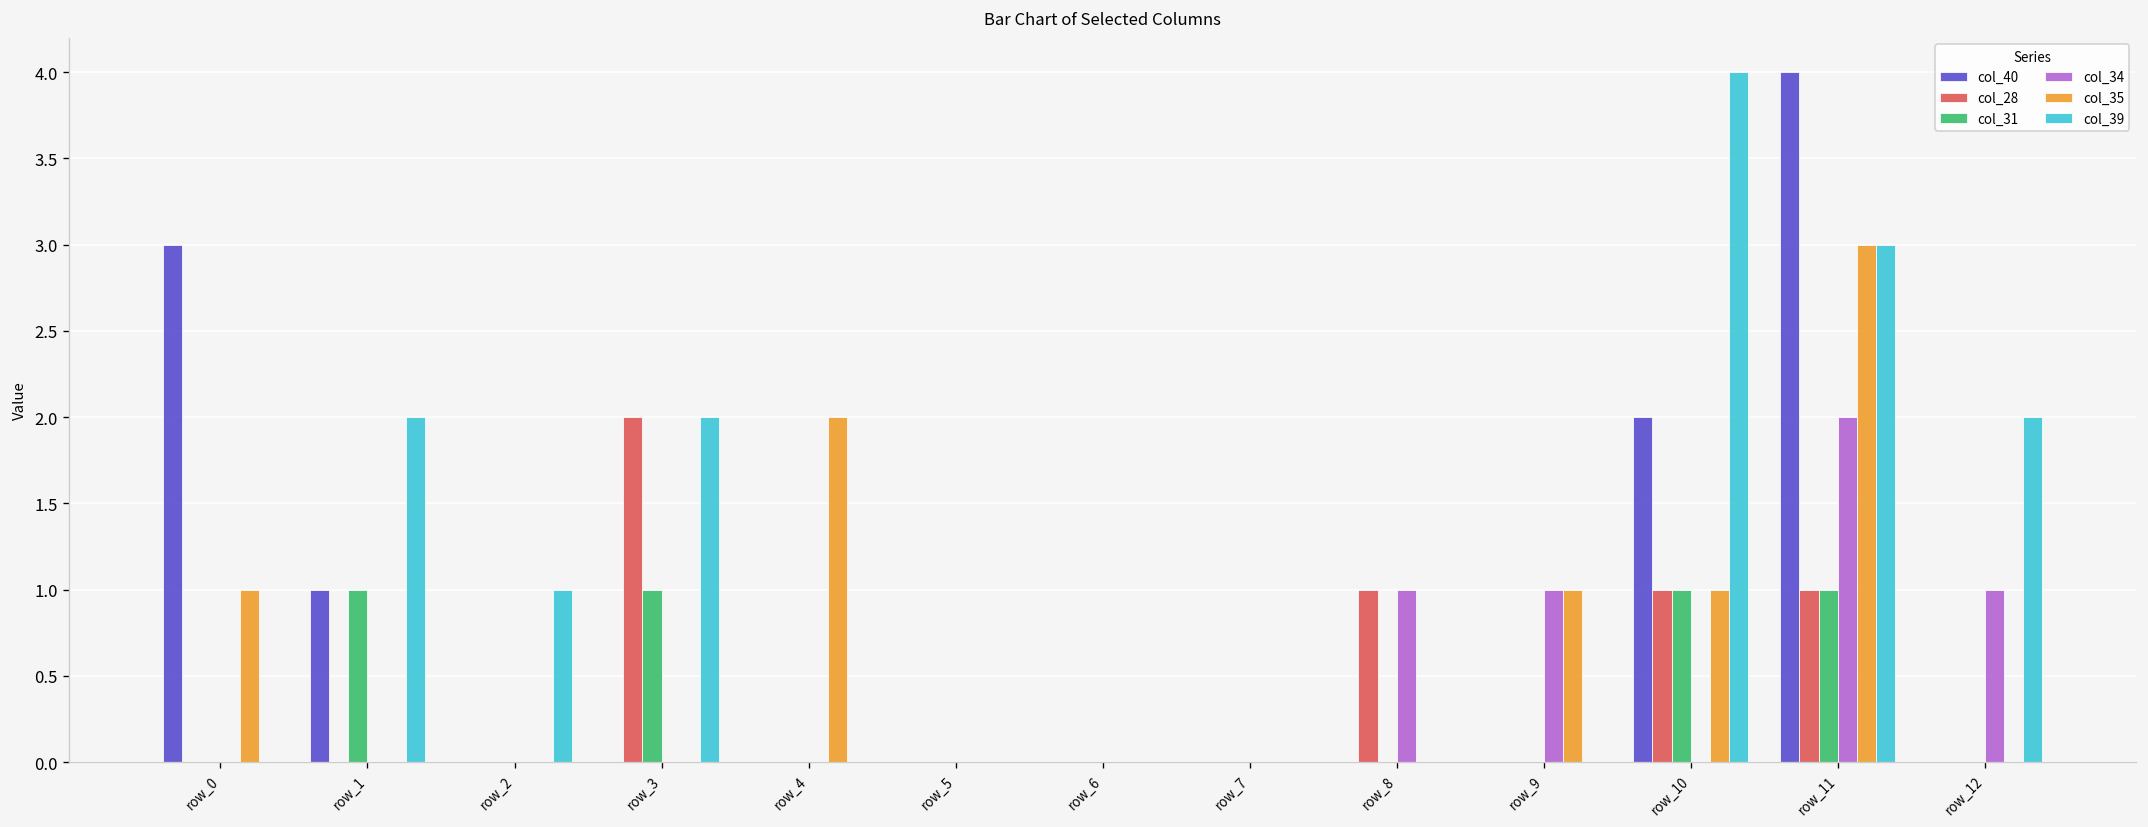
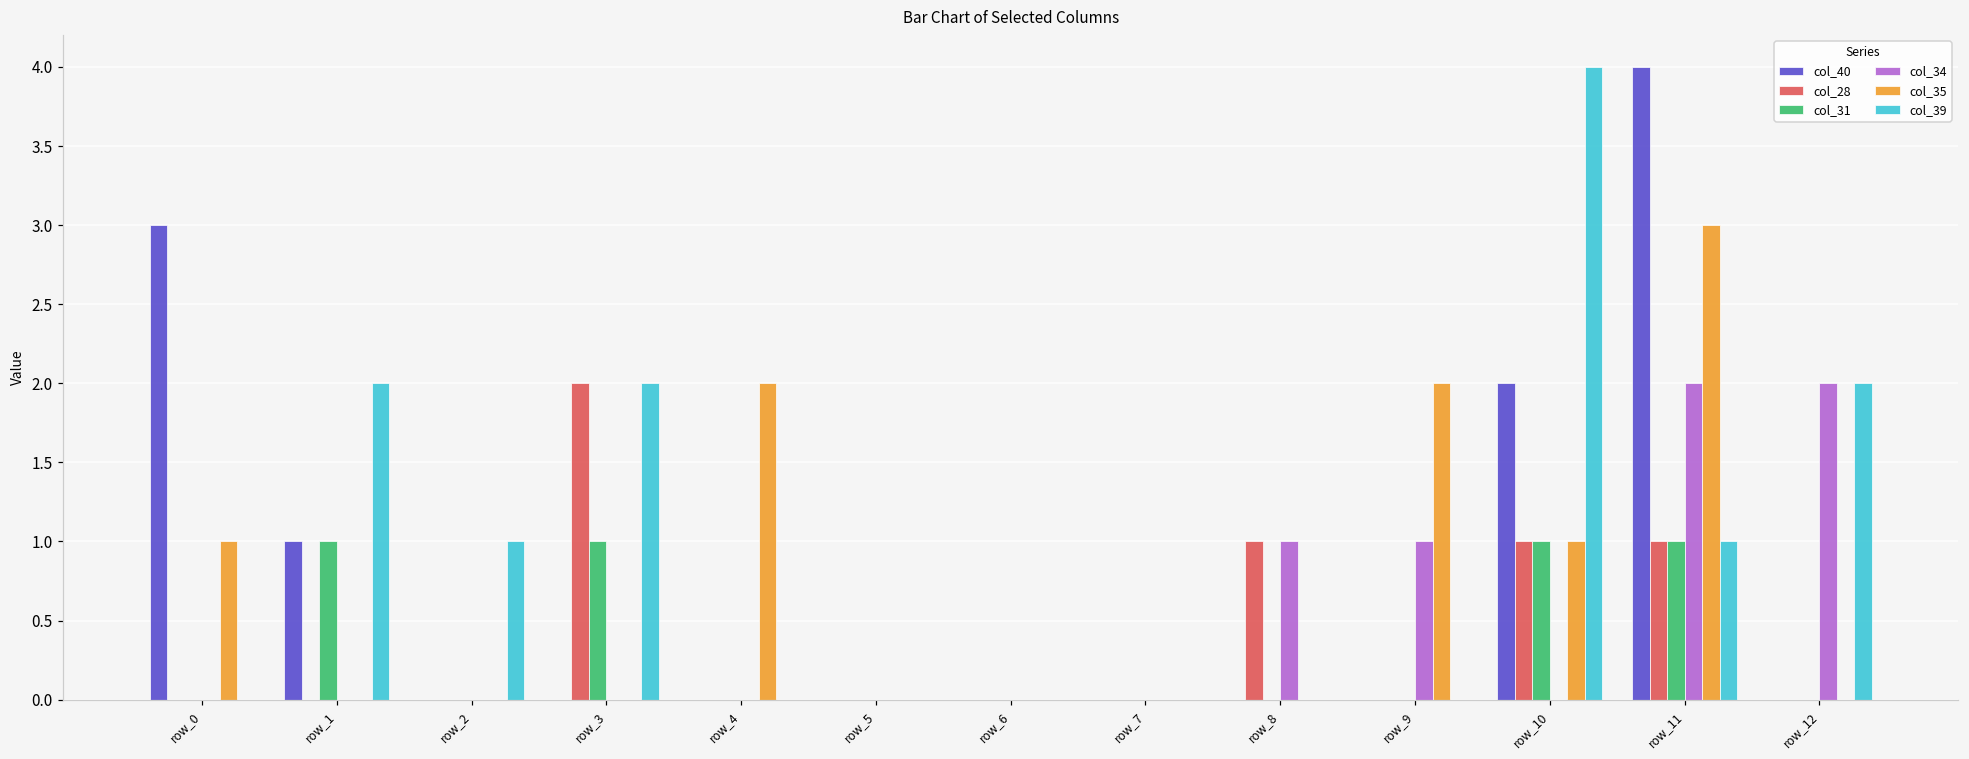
  {
    "col_40": {
      "row_0": 3,
      "row_1": 1,
      "row_2": 0,
      "row_3": 0,
      "row_4": 0,
      "row_5": 0,
      "row_6": 0,
      "row_7": 0,
      "row_8": 0,
      "row_9": 0,
      "row_10": 2,
      "row_11": 4,
      "row_12": 0
    },
    "col_28": {
      "row_0": 0,
      "row_1": 0,
      "row_2": 0,
      "row_3": 2,
      "row_4": 0,
      "row_5": 0,
      "row_6": 0,
      "row_7": 0,
      "row_8": 1,
      "row_9": 0,
      "row_10": 1,
      "row_11": 1,
      "row_12": 0
    },
    "col_31": {
      "row_0": 0,
      "row_1": 1,
      "row_2": 0,
      "row_3": 1,
      "row_4": 0,
      "row_5": 0,
      "row_6": 0,
      "row_7": 0,
      "row_8": 0,
      "row_9": 0,
      "row_10": 1,
      "row_11": 1,
      "row_12": 0
    },
    "col_34": {
      "row_0": 0,
      "row_1": 0,
      "row_2": 0,
      "row_3": 0,
      "row_4": 0,
      "row_5": 0,
      "row_6": 0,
      "row_7": 0,
      "row_8": 1,
      "row_9": 1,
      "row_10": 0,
      "row_11": 2,
-     "row_12": 1
+     "row_12": 2
    },
    "col_35": {
      "row_0": 1,
      "row_1": 0,
      "row_2": 0,
      "row_3": 0,
      "row_4": 2,
      "row_5": 0,
      "row_6": 0,
      "row_7": 0,
      "row_8": 0,
-     "row_9": 1,
+     "row_9": 2,
      "row_10": 1,
      "row_11": 3,
      "row_12": 0
    },
    "col_39": {
      "row_0": 0,
      "row_1": 2,
      "row_2": 1,
      "row_3": 2,
      "row_4": 0,
      "row_5": 0,
      "row_6": 0,
      "row_7": 0,
      "row_8": 0,
      "row_9": 0,
      "row_10": 4,
-     "row_11": 3,
+     "row_11": 1,
      "row_12": 2
    }
  }
